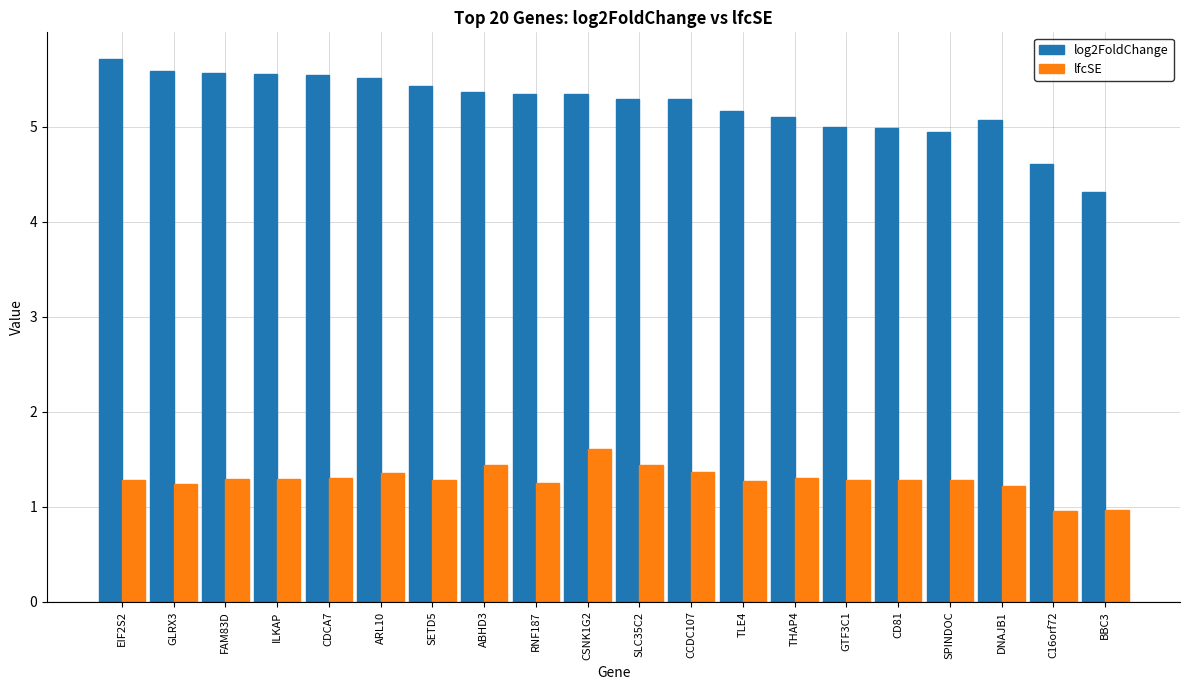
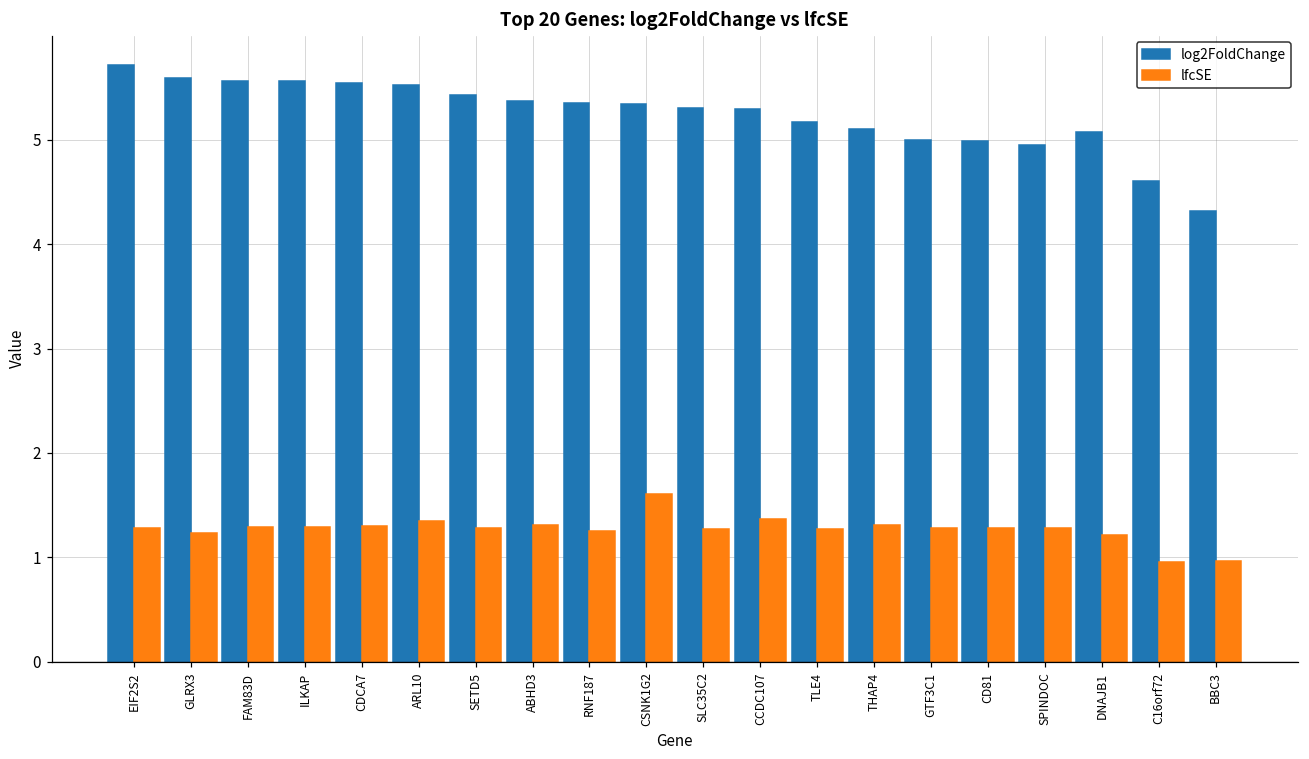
  {
    "log2FoldChange": {
      "EIF2S2": 5.7,
      "GLRX3": 5.6,
      "FAM83D": 5.6,
      "ILKAP": 5.6,
      "CDCA7": 5.5,
      "ARL10": 5.5,
      "SETD5": 5.4,
      "ABHD3": 5.4,
      "RNF187": 5.3,
      "CSNK1G2": 5.3,
      "SLC35C2": 5.3,
      "CCDC107": 5.3,
      "TLE4": 5.2,
      "THAP4": 5.1,
      "GTF3C1": 5.0,
      "CD81": 5.0,
      "SPINDOC": 4.9,
      "DNAJB1": 5.1,
      "C16orf72": 4.6,
      "BBC3": 4.3
    },
    "lfcSE": {
      "EIF2S2": 1.3,
      "GLRX3": 1.2,
      "FAM83D": 1.3,
      "ILKAP": 1.3,
      "CDCA7": 1.3,
      "ARL10": 1.4,
      "SETD5": 1.3,
-     "ABHD3": 1.4,
+     "ABHD3": 1.3,
      "RNF187": 1.3,
      "CSNK1G2": 1.6,
-     "SLC35C2": 1.4,
+     "SLC35C2": 1.3,
      "CCDC107": 1.4,
      "TLE4": 1.3,
      "THAP4": 1.3,
      "GTF3C1": 1.3,
      "CD81": 1.3,
      "SPINDOC": 1.3,
      "DNAJB1": 1.2,
      "C16orf72": 1.0,
      "BBC3": 1.0
    }
  }
